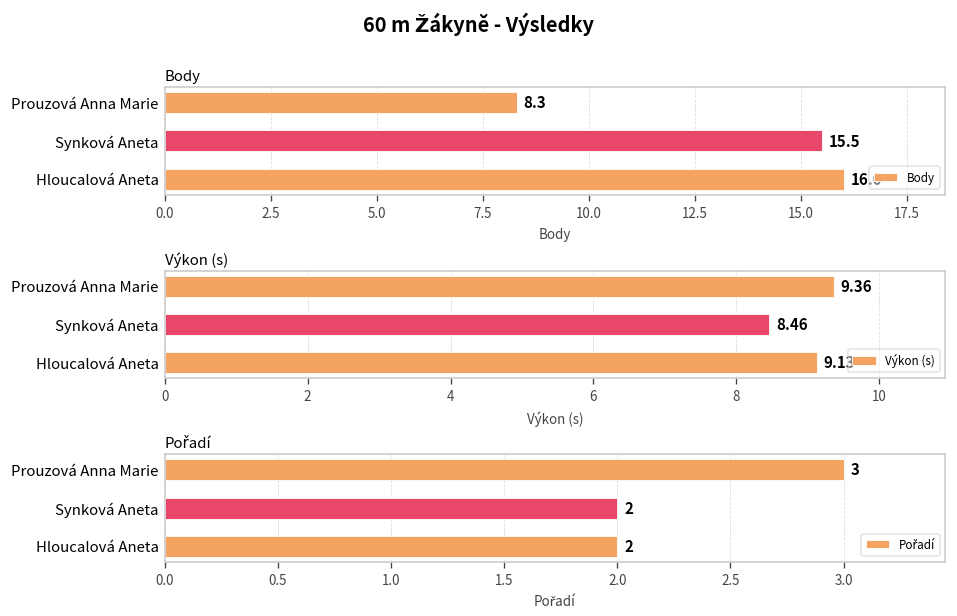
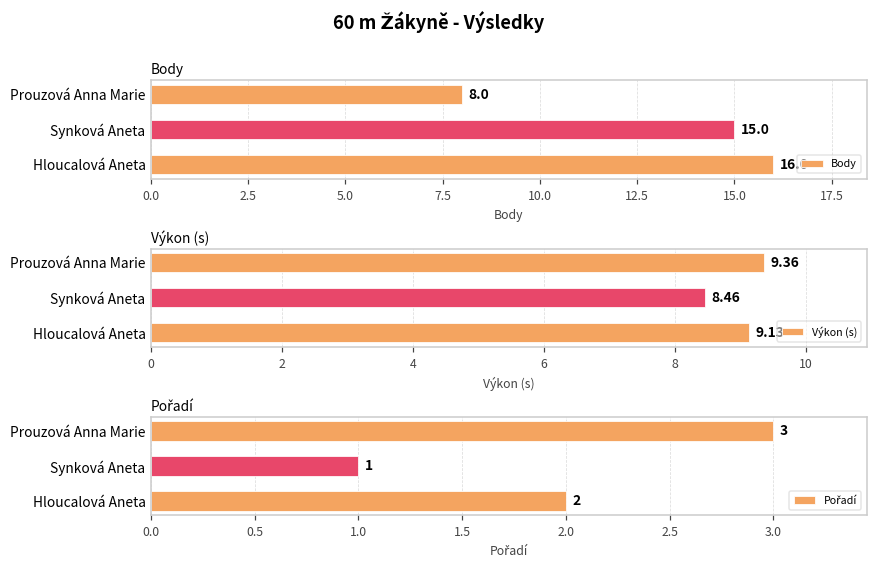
  {
    "Body": {
-     "Prouzová Anna Marie": 8.3,
-     "Synková Aneta": 15.5
+     "Prouzová Anna Marie": 8.0,
+     "Synková Aneta": 15.0
    },
    "Výkon (s)": {
      "Prouzová Anna Marie": 9.36,
      "Synková Aneta": 8.46
    },
    "Pořadí": {
      "Prouzová Anna Marie": 3,
-     "Synková Aneta": 2,
+     "Synková Aneta": 1,
      "Hloucalová Aneta": 2
    }
  }
